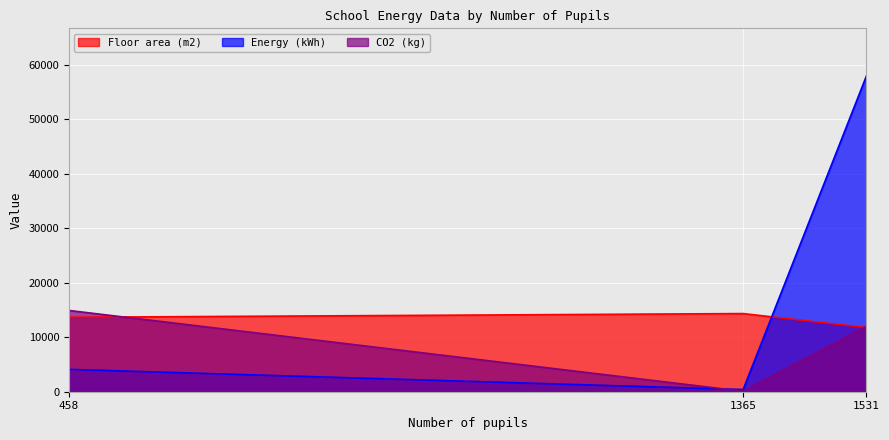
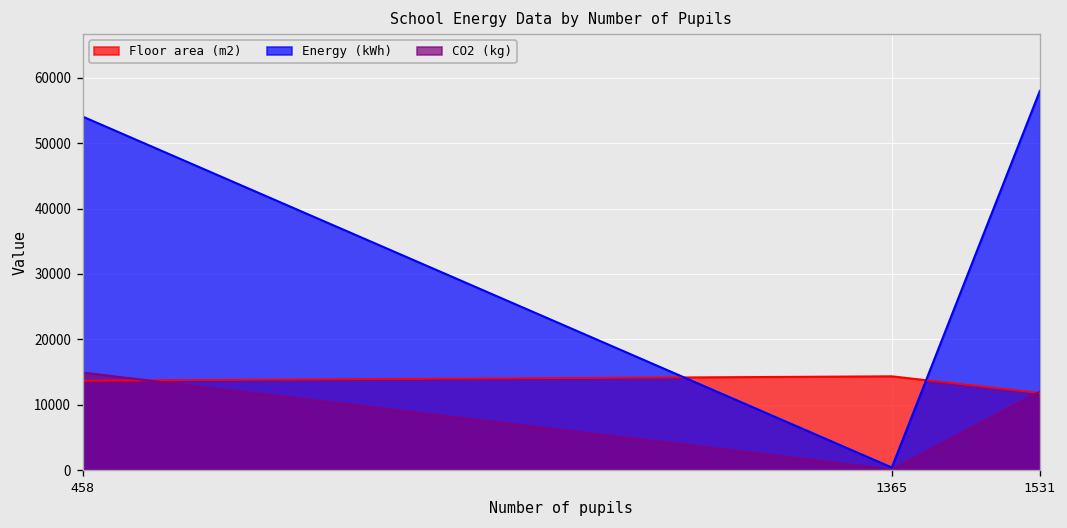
  {
    "Floor area (m2)": {
      "458": 14000,
      "1365": 14000
    },
    "Energy (kWh)": {
-     "458": 4000,
+     "458": 54000,
      "1531": 58000
    },
    "CO2 (kg)": {
      "458": 15000
    }
  }
